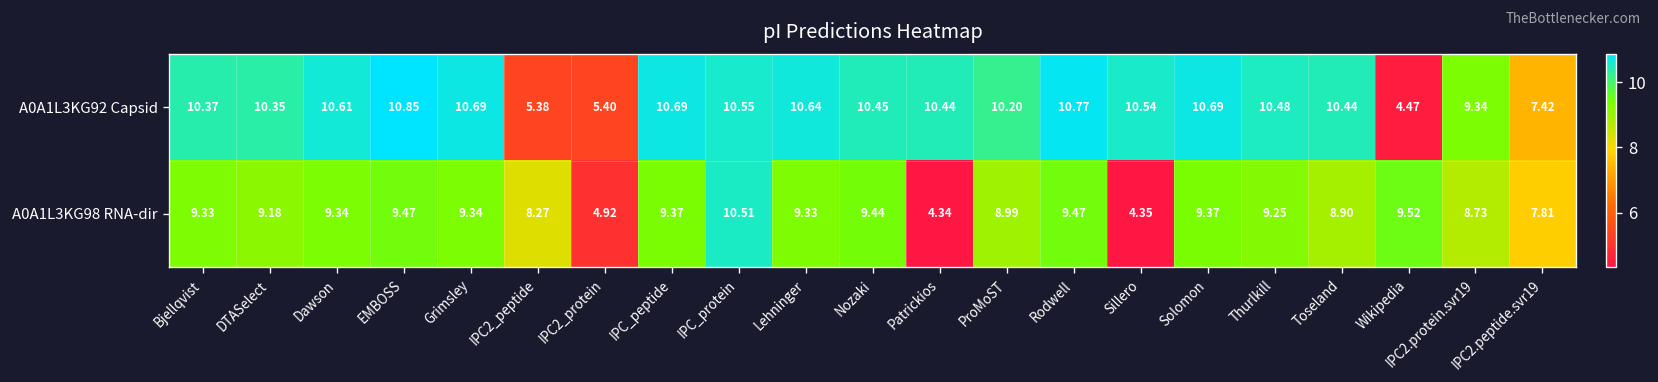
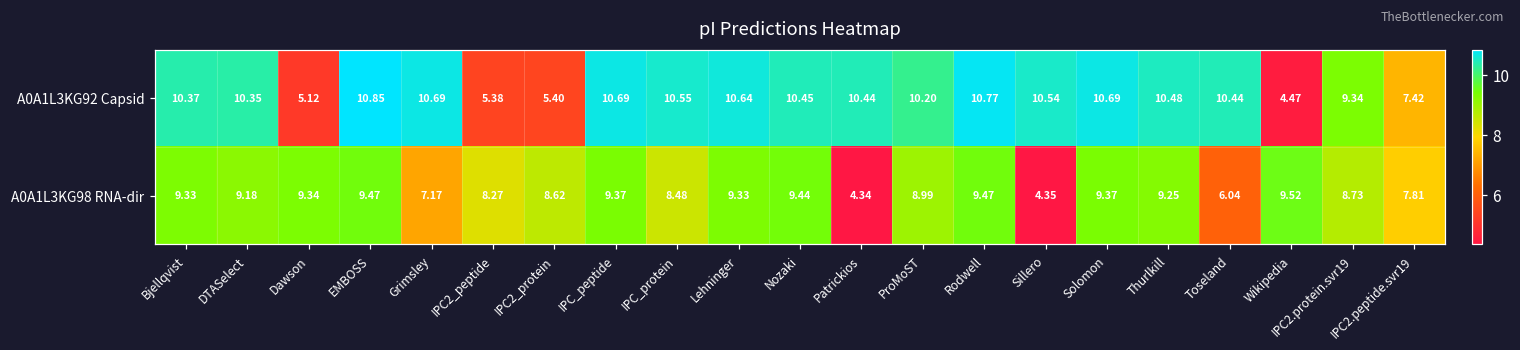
  {
    "A0A1L3KG92 Capsid": {
      "Bjellqvist": 10.37,
      "DTASelect": 10.35,
-     "Dawson": 10.61,
+     "Dawson": 5.12,
      "EMBOSS": 10.85,
      "Grimsley": 10.69,
      "IPC2_peptide": 5.38,
      "IPC2_protein": 5.40,
      "IPC_peptide": 10.69,
      "IPC_protein": 10.55,
      "Lehninger": 10.64,
      "Nozaki": 10.45,
      "Patrickios": 10.44,
      "ProMoST": 10.20,
      "Rodwell": 10.77,
      "Sillero": 10.54,
      "Solomon": 10.69,
      "Thurlkill": 10.48,
      "Toseland": 10.44,
      "Wikipedia": 4.47,
      "IPC2.protein.svr19": 9.34,
      "IPC2.peptide.svr19": 7.42
    },
    "A0A1L3KG98 RNA-dir": {
      "Bjellqvist": 9.33,
      "DTASelect": 9.18,
      "Dawson": 9.34,
      "EMBOSS": 9.47,
-     "Grimsley": 9.34,
+     "Grimsley": 7.17,
      "IPC2_peptide": 8.27,
-     "IPC2_protein": 4.92,
+     "IPC2_protein": 8.62,
      "IPC_peptide": 9.37,
-     "IPC_protein": 10.51,
+     "IPC_protein": 8.48,
      "Lehninger": 9.33,
      "Nozaki": 9.44,
      "Patrickios": 4.34,
      "ProMoST": 8.99,
      "Rodwell": 9.47,
      "Sillero": 4.35,
      "Solomon": 9.37,
      "Thurlkill": 9.25,
-     "Toseland": 8.90,
+     "Toseland": 6.04,
      "Wikipedia": 9.52,
      "IPC2.protein.svr19": 8.73,
      "IPC2.peptide.svr19": 7.81
    }
  }
